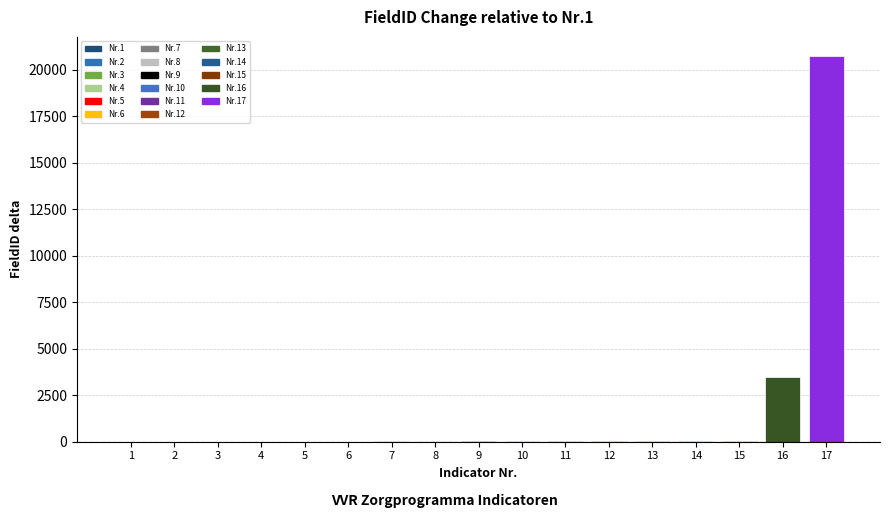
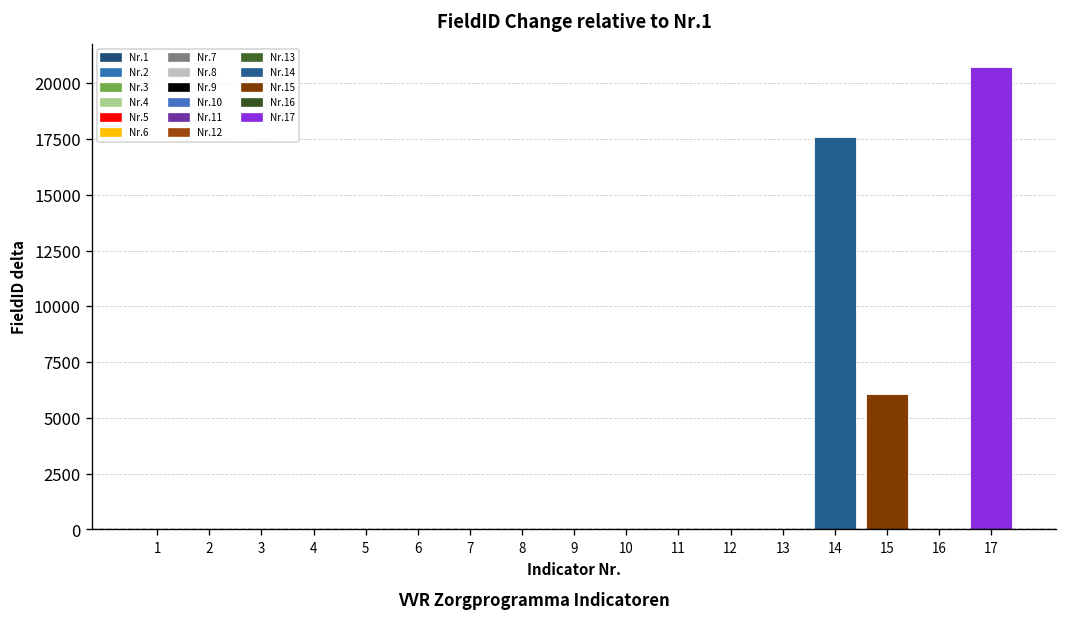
  {
    "1": 0,
-   "14": 0,
-   "15": 0,
-   "16": 3500,
+   "14": 17600,
+   "15": 6100,
+   "16": 0,
    "17": 20700
  }
